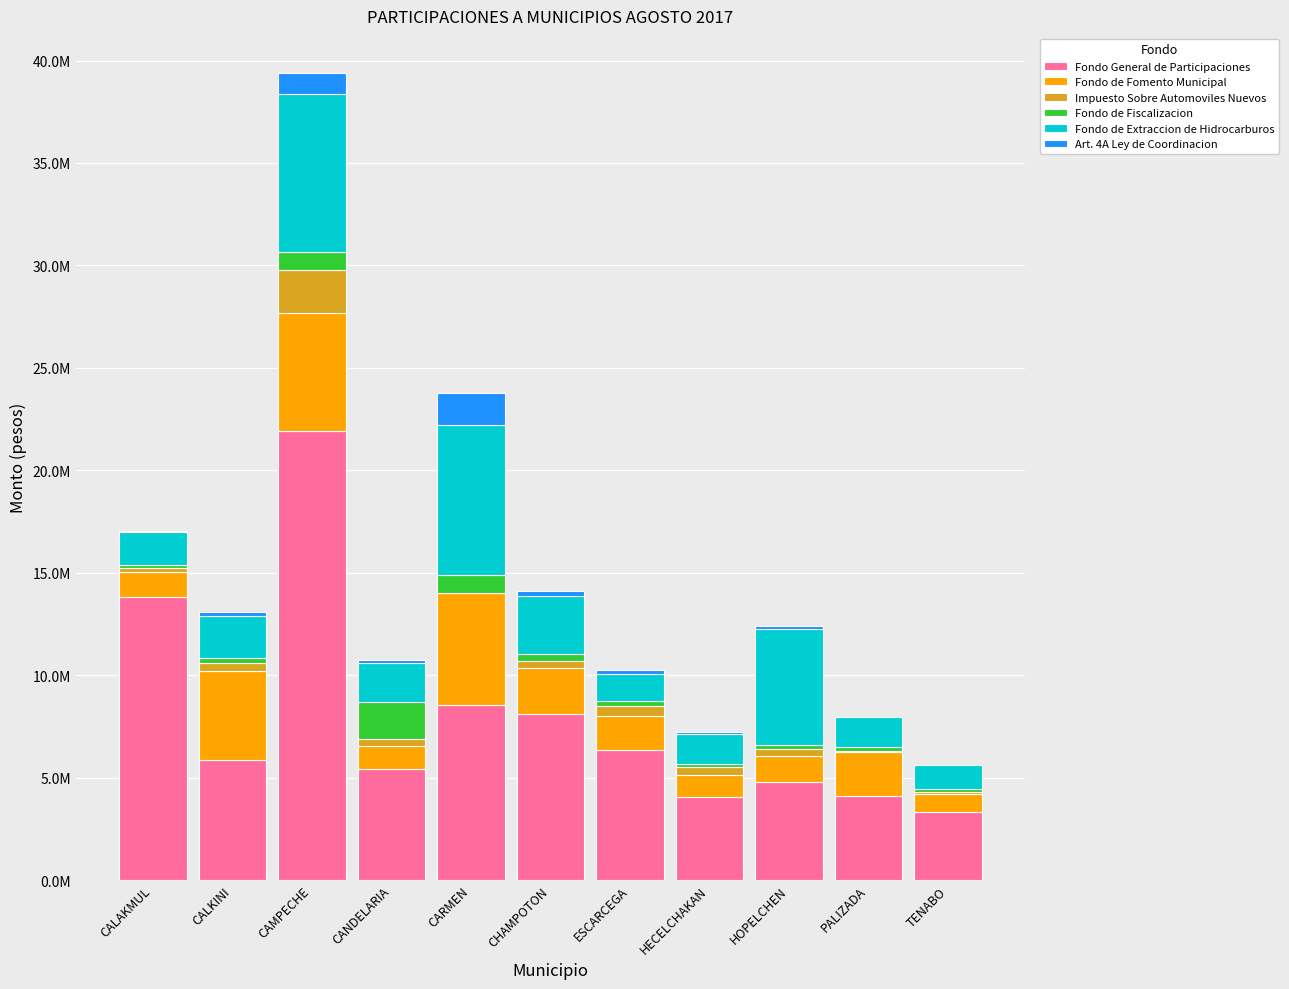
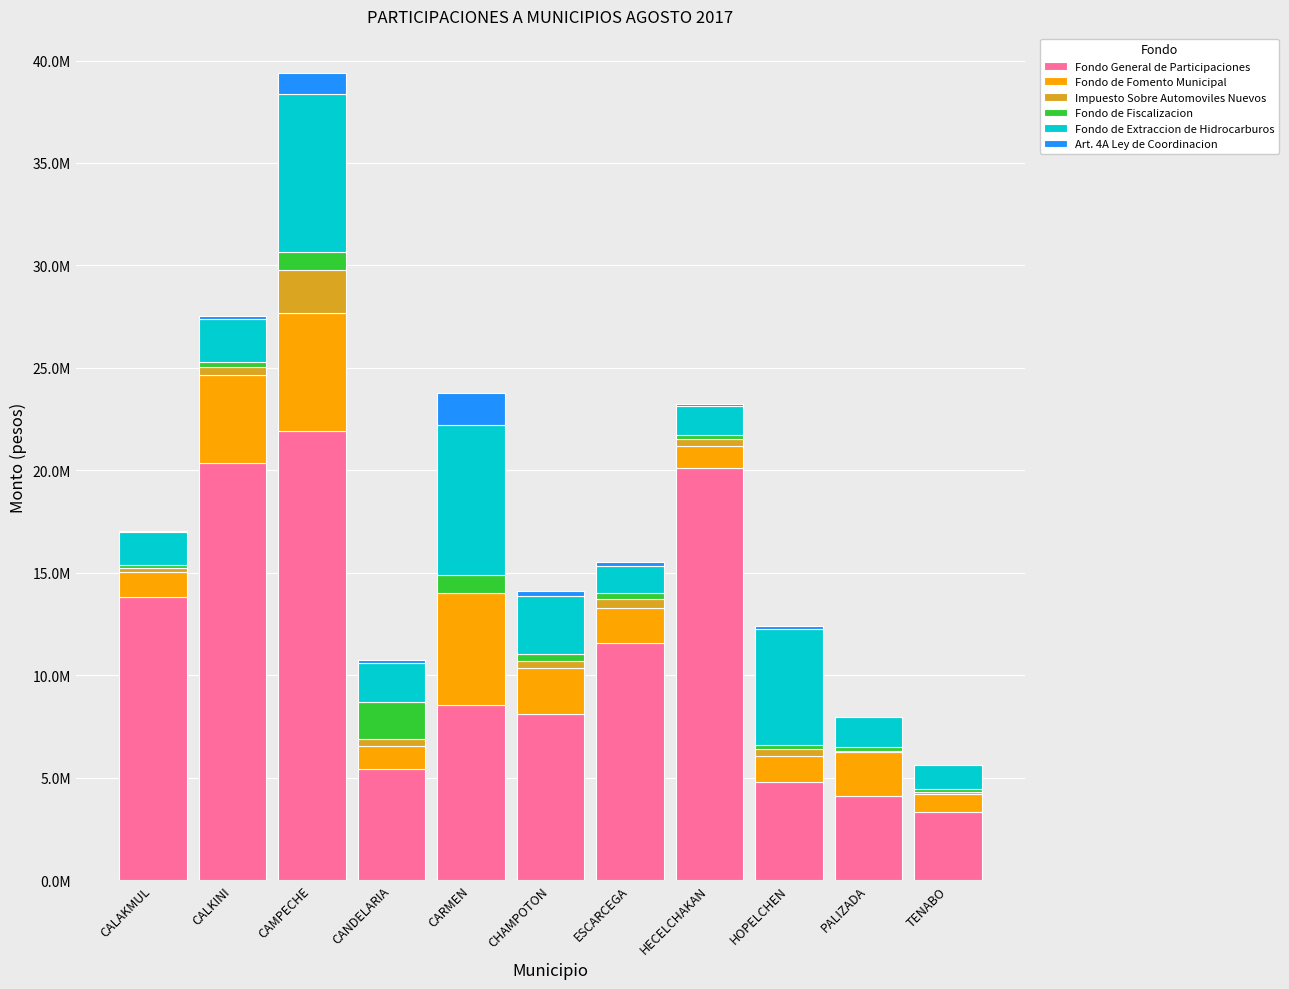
  {
    "Fondo General de Participaciones": {
      "CALAKMUL": 13800000,
-     "CALKINI": 5900000,
+     "CALKINI": 20300000,
      "CAMPECHE": 21900000,
      "CANDELARIA": 5400000,
      "CARMEN": 8500000,
      "CHAMPOTON": 8100000,
-     "ESCARCEGA": 6300000,
-     "HECELCHAKAN": 4100000,
+     "ESCARCEGA": 11600000,
+     "HECELCHAKAN": 20100000,
      "HOPELCHEN": 4800000,
      "PALIZADA": 4100000,
      "TENABO": 3300000
    },
    "Fondo de Fiscalizacion": {
      "CALAKMUL": 200000,
      "CALKINI": 200000,
      "CAMPECHE": 900000,
      "CANDELARIA": 1800000,
      "CARMEN": 800000,
      "CHAMPOTON": 300000,
      "ESCARCEGA": 300000,
      "HECELCHAKAN": 200000,
      "HOPELCHEN": 200000,
      "PALIZADA": 200000,
      "TENABO": 100000
    },
    "Fondo de Extraccion de Hidrocarburos": {
      "CALAKMUL": 1600000,
      "CALKINI": 2100000,
      "CAMPECHE": 7700000,
      "CANDELARIA": 1900000,
      "CARMEN": 7400000,
      "CHAMPOTON": 2900000,
      "ESCARCEGA": 1300000,
      "HECELCHAKAN": 1400000,
      "HOPELCHEN": 5700000,
      "PALIZADA": 1500000,
      "TENABO": 1200000
    },
    "Art. 4A Ley de Coordinacion": {
      "CALKINI": 200000,
      "CAMPECHE": 1000000,
      "CANDELARIA": 100000,
      "CARMEN": 1500000,
      "CHAMPOTON": 200000,
      "ESCARCEGA": 200000,
      "HOPELCHEN": 100000
    }
  }
